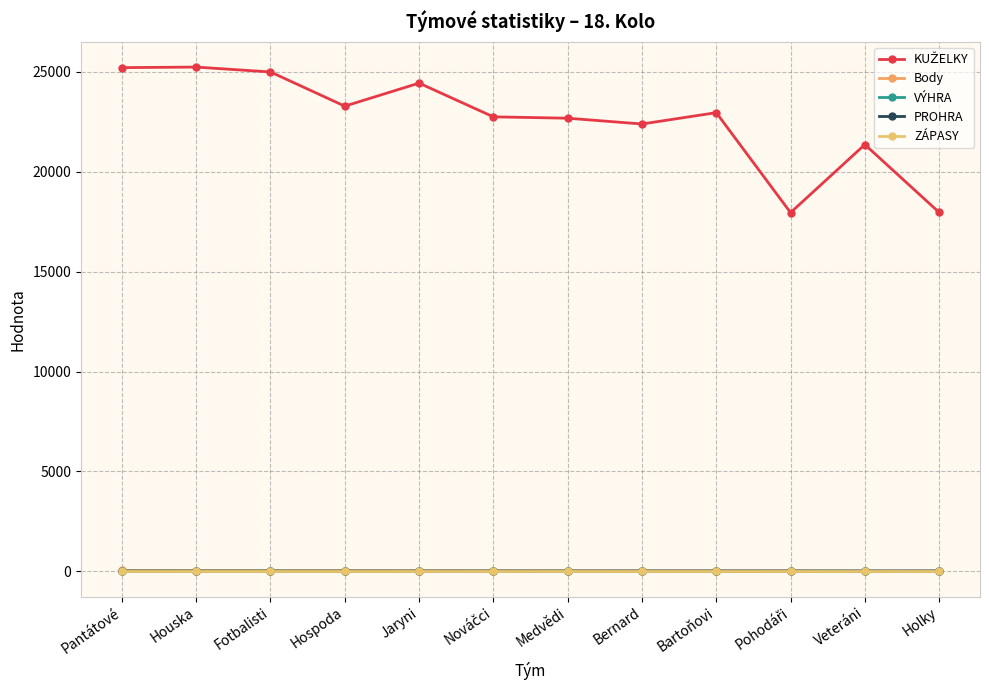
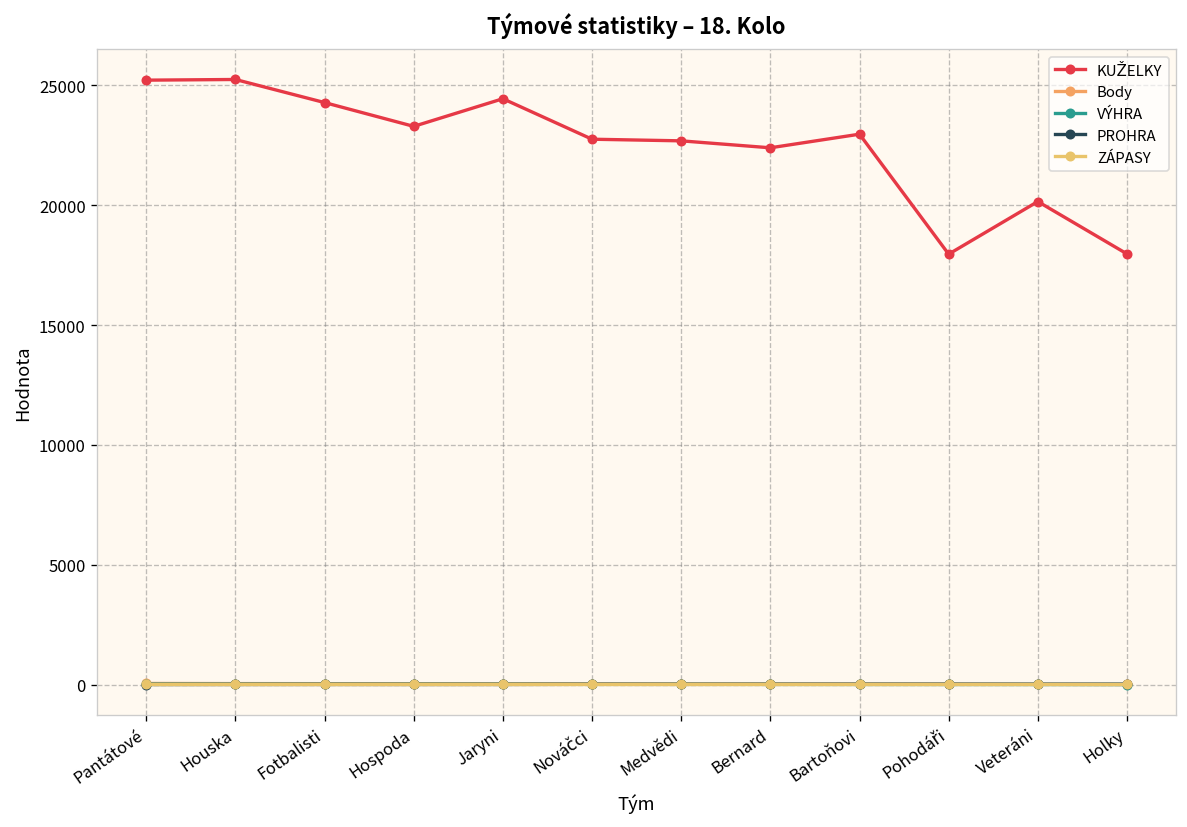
  {
    "KUŽELKY": {
      "Pantátové": 25200,
      "Houska": 25200,
-     "Fotbalisti": 25000,
+     "Fotbalisti": 24300,
      "Hospoda": 23300,
      "Jaryni": 24400,
      "Nováčci": 22800,
      "Medvědi": 22700,
      "Bernard": 22400,
      "Bartoňovi": 23000,
      "Pohodáři": 18000,
-     "Veteráni": 21400,
+     "Veteráni": 20200,
      "Holky": 18000
    }
  }
